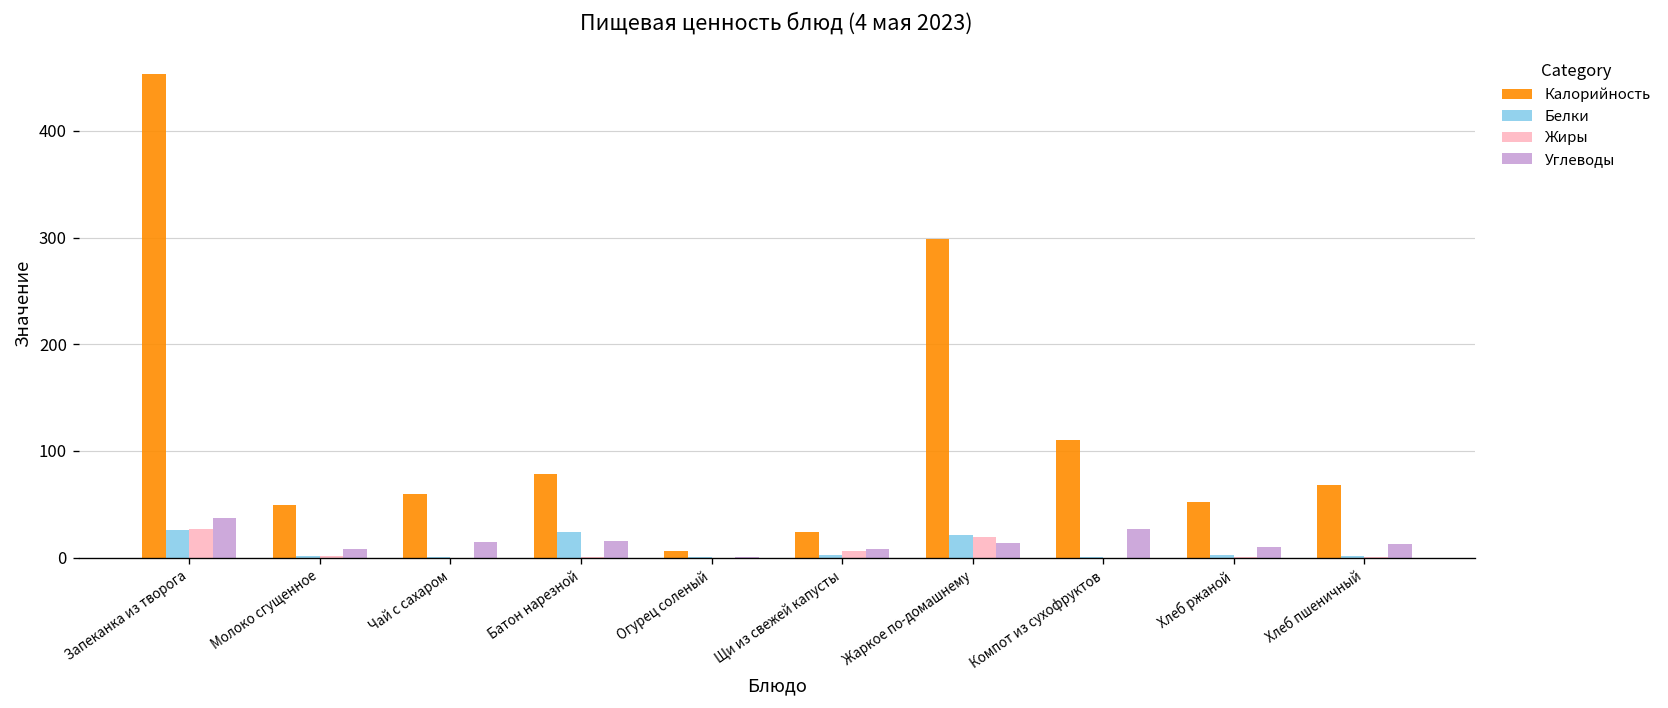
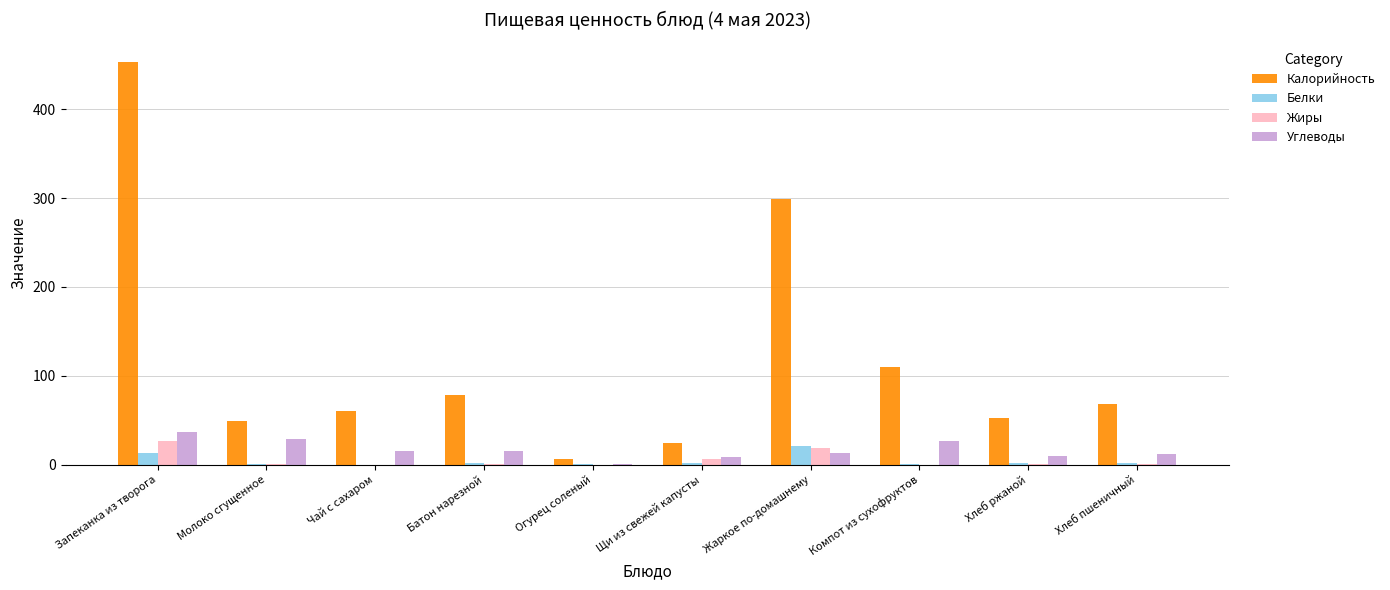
  {
    "Калорийность": {
      "Запеканка из творога": 450,
      "Молоко сгущенное": 50,
      "Чай с сахаром": 60,
      "Батон нарезной": 80,
      "Огурец соленый": 10,
      "Щи из свежей капусты": 20,
      "Жаркое по-домашнему": 300,
      "Компот из сухофруктов": 110,
      "Хлеб ржаной": 50,
      "Хлеб пшеничный": 70
    },
    "Белки": {
-     "Запеканка из творога": 30,
-     "Батон нарезной": 20,
+     "Запеканка из творога": 10,
+     "Батон нарезной": 0,
      "Жаркое по-домашнему": 20
    },
    "Жиры": {
      "Запеканка из творога": 30,
      "Чай с сахаром": 0,
      "Щи из свежей капусты": 10,
      "Жаркое по-домашнему": 20,
      "Компот из сухофруктов": 0
    },
    "Углеводы": {
      "Запеканка из творога": 40,
-     "Молоко сгущенное": 10,
+     "Молоко сгущенное": 30,
      "Чай с сахаром": 20,
      "Батон нарезной": 20,
      "Щи из свежей капусты": 10,
      "Жаркое по-домашнему": 10,
      "Компот из сухофруктов": 30,
      "Хлеб ржаной": 10,
      "Хлеб пшеничный": 10
    }
  }
